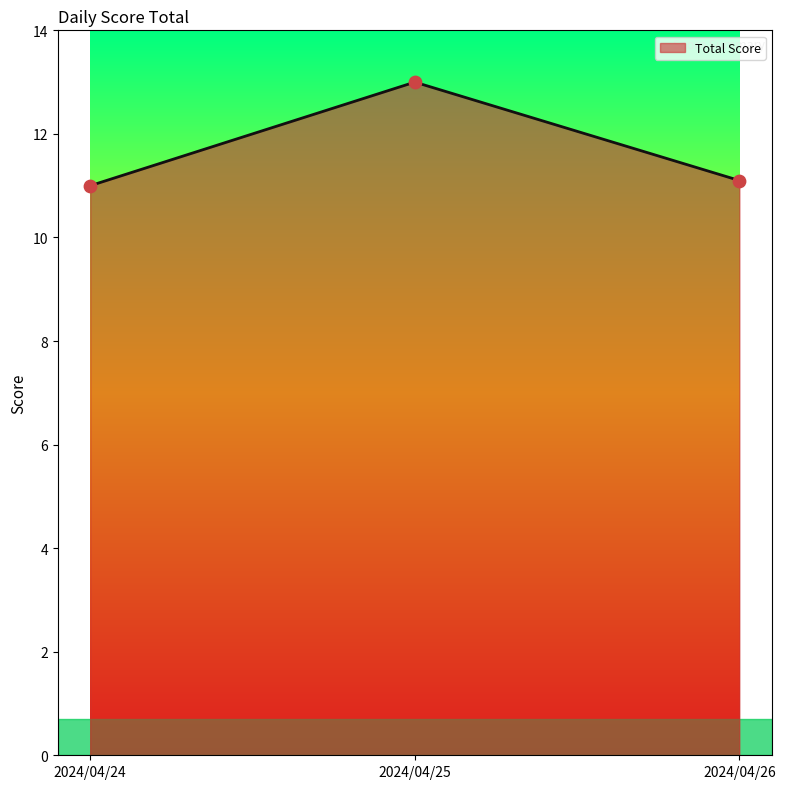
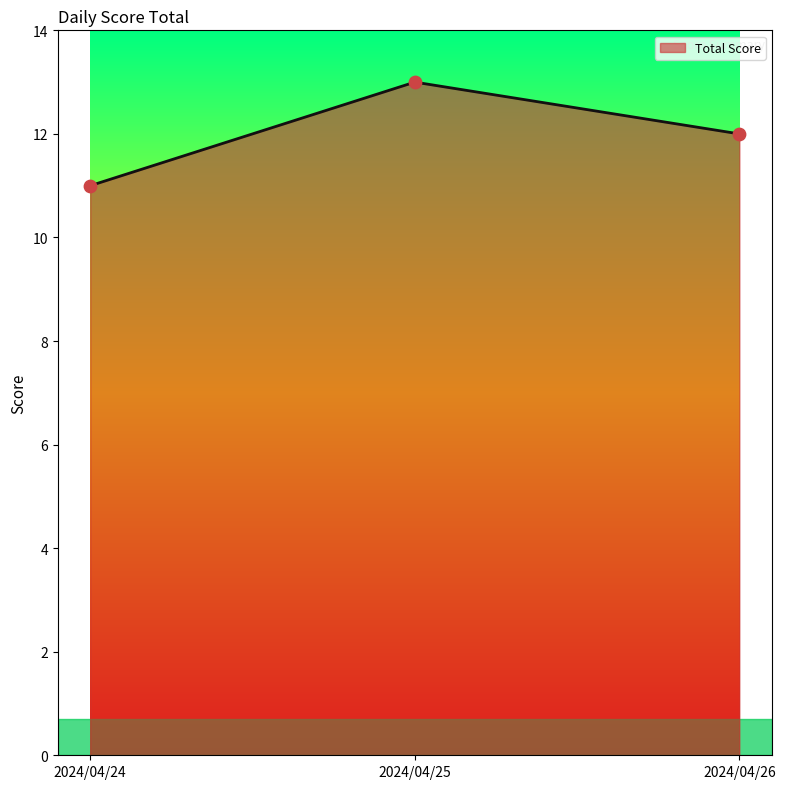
  {
    "2024/04/24": 11.0,
    "2024/04/25": 13.0,
-   "2024/04/26": 11.1
+   "2024/04/26": 12.0
  }
